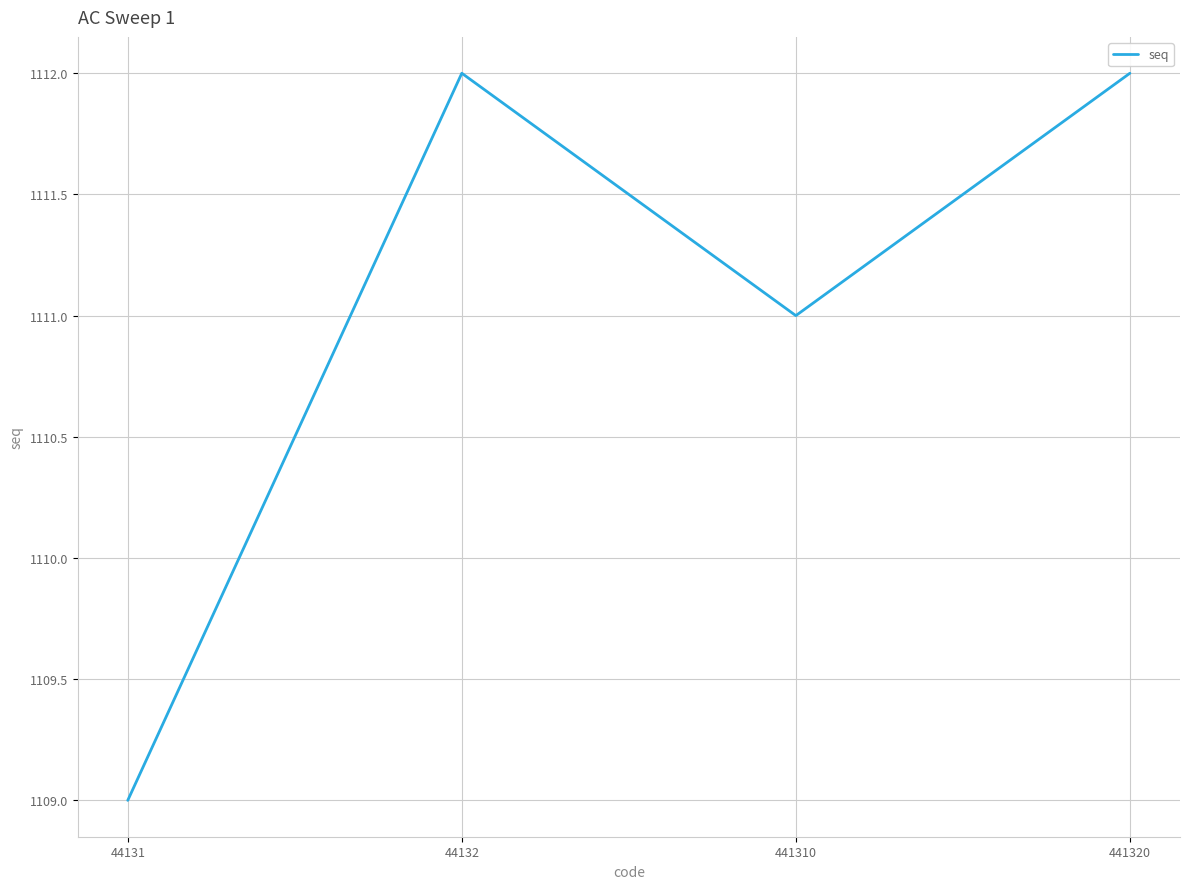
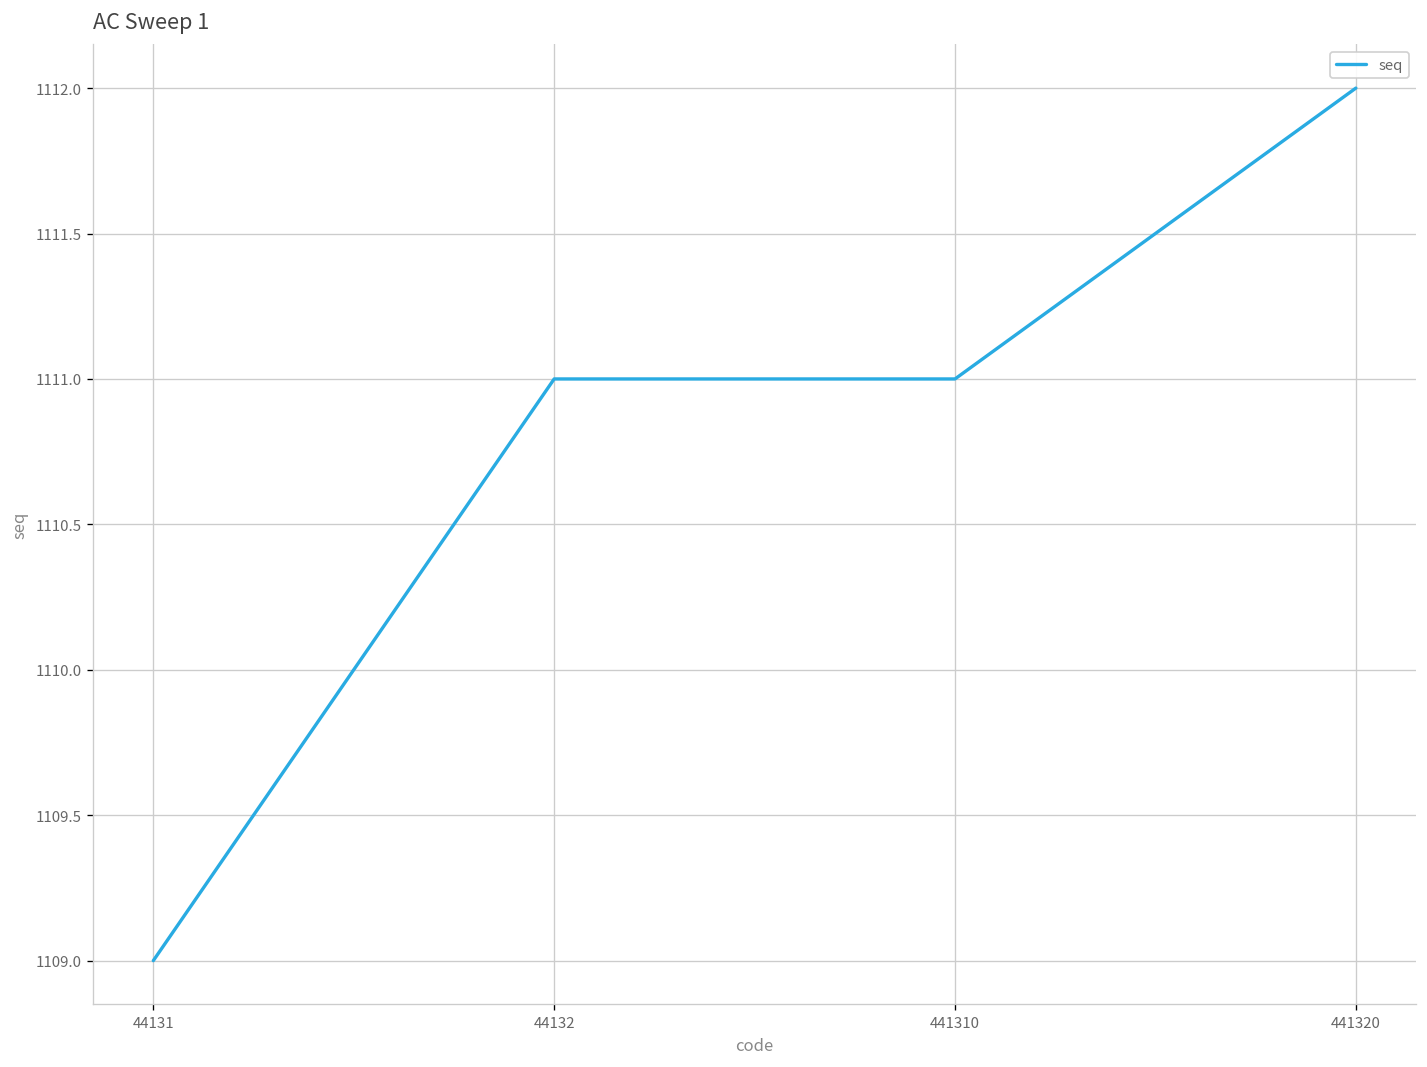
  {
    "44131": 1109,
-   "44132": 1112,
+   "44132": 1111,
    "441310": 1111,
    "441320": 1112
  }
